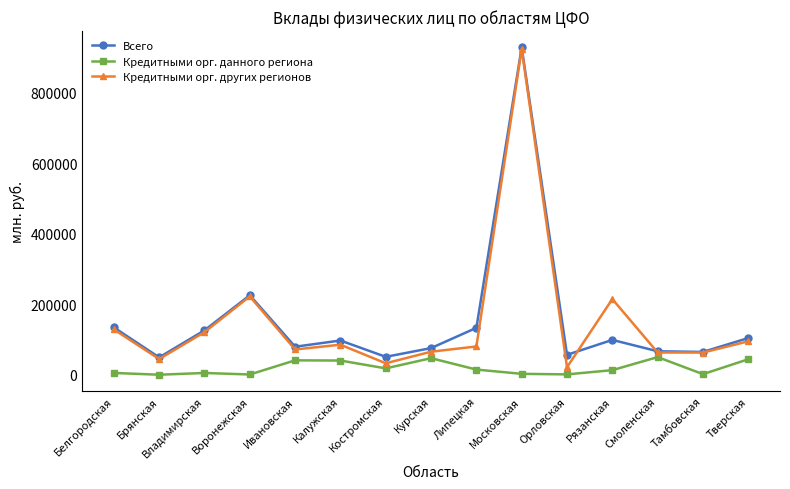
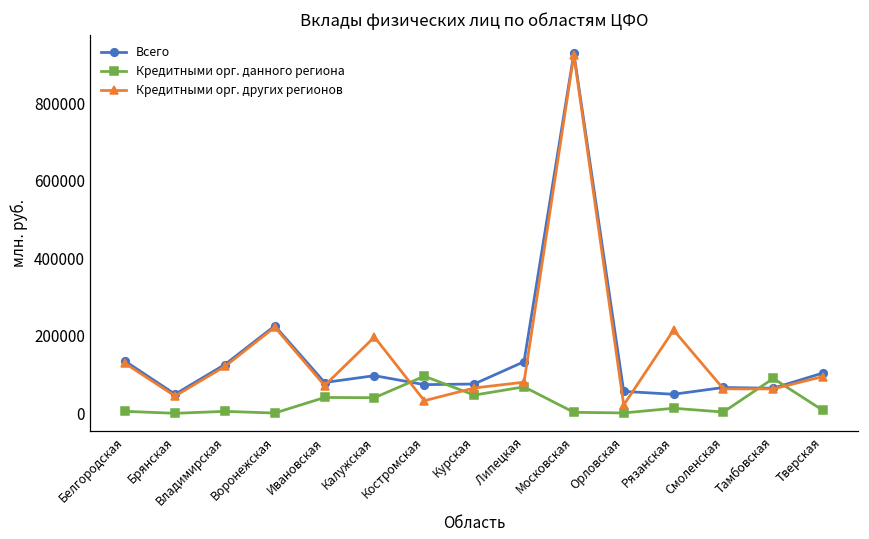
  {
    "Всего": {
      "Ивановская": 80000,
      "Калужская": 100000,
-     "Костромская": 50000,
+     "Костромская": 70000,
      "Курская": 80000,
      "Липецкая": 130000,
      "Орловская": 60000,
-     "Рязанская": 100000,
+     "Рязанская": 50000,
      "Тверская": 100000
    },
    "Кредитными орг. данного региона": {
      "Белгородская": 10000,
      "Брянская": 0,
      "Владимирская": 0,
      "Воронежская": 0,
      "Ивановская": 40000,
      "Калужская": 40000,
-     "Костромская": 20000,
+     "Костромская": 100000,
      "Курская": 50000,
-     "Липецкая": 10000,
+     "Липецкая": 70000,
      "Московская": 0,
      "Орловская": 0,
      "Рязанская": 10000,
-     "Смоленская": 50000,
-     "Тамбовская": 0,
-     "Тверская": 40000
+     "Смоленская": 0,
+     "Тамбовская": 90000,
+     "Тверская": 10000
    },
    "Кредитными орг. других регионов": {
      "Ивановская": 70000,
-     "Калужская": 90000,
+     "Калужская": 200000,
      "Костромская": 30000,
      "Курская": 70000,
      "Липецкая": 80000,
      "Орловская": 20000,
      "Рязанская": 210000,
      "Тверская": 90000
    }
  }
